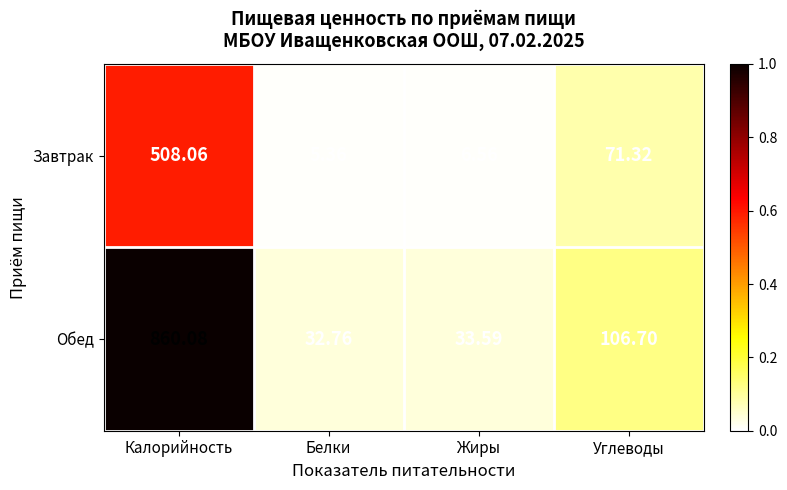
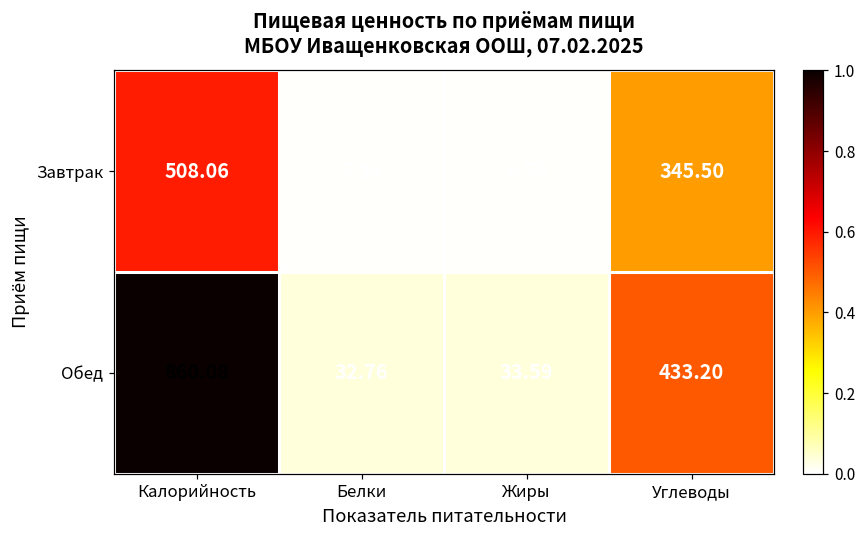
  {
    "Завтрак": {
      "Калорийность": 508.06,
-     "Углеводы": 71.32
+     "Углеводы": 345.50
    },
    "Обед": {
-     "Углеводы": 106.70
+     "Углеводы": 433.20
    }
  }
